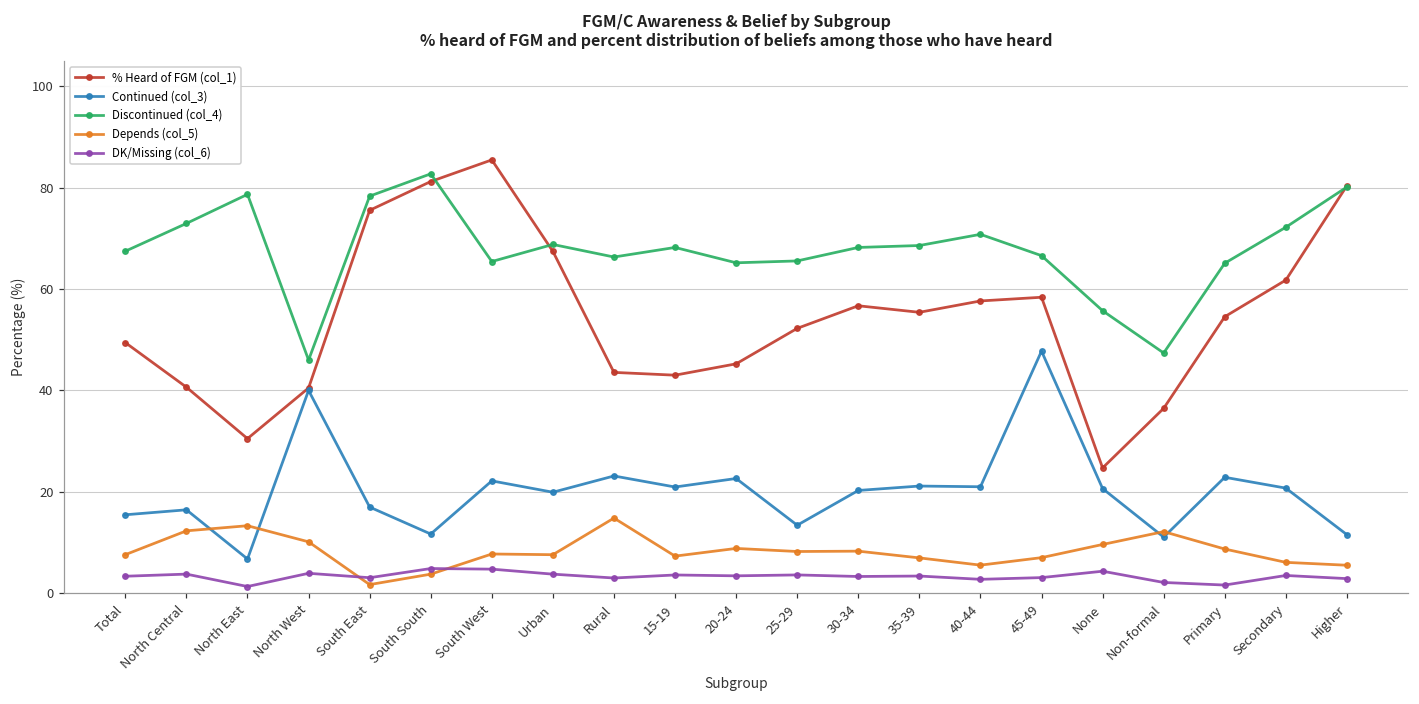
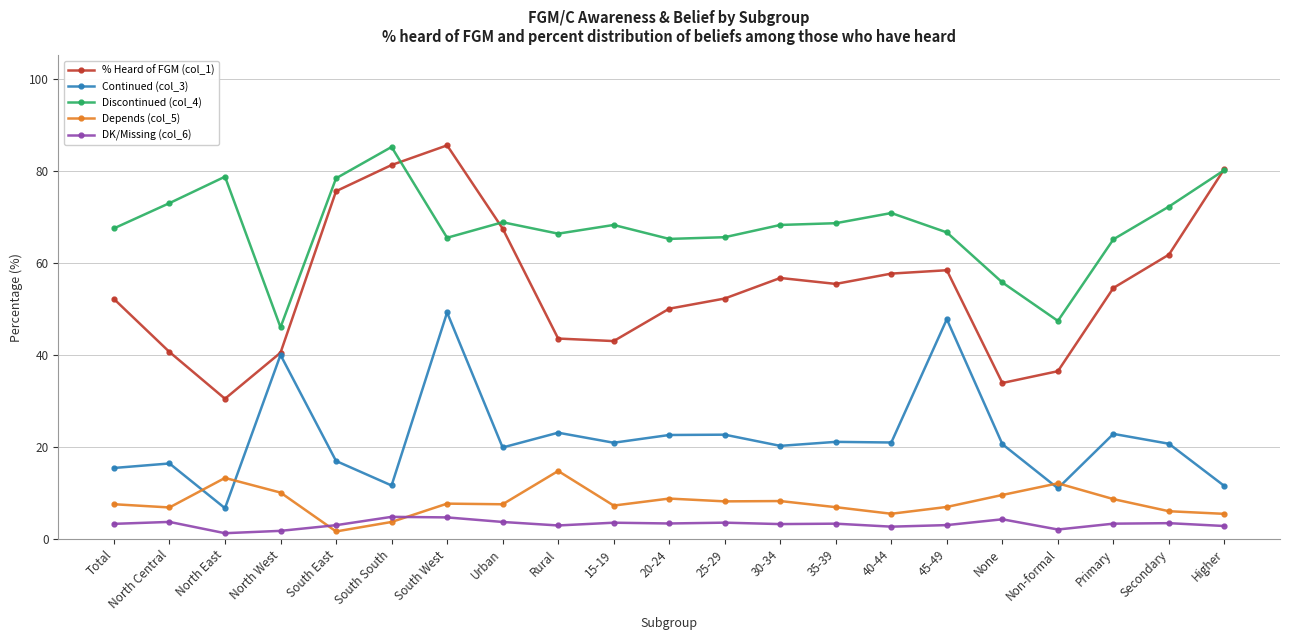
  {
    "% Heard of FGM (col_1)": {
-     "Total": 49,
+     "Total": 52,
      "North Central": 41,
      "North East": 30,
      "South East": 76,
      "South South": 81,
      "South West": 85,
      "Urban": 67,
      "Rural": 44,
      "15-19": 43,
-     "20-24": 45,
+     "20-24": 50,
      "25-29": 52,
      "30-34": 57,
      "35-39": 55,
      "40-44": 58,
      "45-49": 58,
-     "None": 25,
+     "None": 34,
      "Non-formal": 36,
      "Primary": 55,
      "Secondary": 62
    },
    "Continued (col_3)": {
      "Total": 15,
      "North Central": 16,
      "North East": 7,
      "South East": 17,
      "South South": 12,
-     "South West": 22,
+     "South West": 49,
      "Urban": 20,
      "Rural": 23,
      "15-19": 21,
      "20-24": 23,
-     "25-29": 13,
+     "25-29": 23,
      "30-34": 20,
      "35-39": 21,
      "40-44": 21,
      "45-49": 48,
      "None": 21,
      "Non-formal": 11,
      "Primary": 23,
      "Secondary": 21,
      "Higher": 12
    },
    "Discontinued (col_4)": {
      "Total": 67,
      "North Central": 73,
      "North East": 79,
      "North West": 46,
      "South East": 78,
-     "South South": 83,
+     "South South": 85,
      "South West": 65,
      "Urban": 69,
      "Rural": 66,
      "15-19": 68,
      "20-24": 65,
      "25-29": 66,
      "30-34": 68,
      "35-39": 69,
      "40-44": 71,
      "45-49": 67,
      "None": 56,
      "Non-formal": 47,
      "Primary": 65,
      "Secondary": 72
    },
    "Depends (col_5)": {
      "Total": 8,
-     "North Central": 12,
+     "North Central": 7,
      "North East": 13,
      "North West": 10,
      "South East": 2,
      "South South": 4,
      "South West": 8,
      "Urban": 8,
      "Rural": 15,
      "15-19": 7,
      "20-24": 9,
      "25-29": 8,
      "30-34": 8,
      "35-39": 7,
      "40-44": 6,
      "45-49": 7,
      "None": 10,
      "Non-formal": 12,
      "Primary": 9,
      "Secondary": 6,
      "Higher": 5
    },
    "DK/Missing (col_6)": {
      "Total": 3,
      "North Central": 4,
      "North East": 1,
-     "North West": 4,
+     "North West": 2,
      "South East": 3,
      "South South": 5,
      "South West": 5,
      "Urban": 4,
      "Rural": 3,
      "15-19": 4,
      "20-24": 3,
      "25-29": 4,
      "30-34": 3,
      "35-39": 3,
      "40-44": 3,
      "45-49": 3,
      "None": 4,
      "Non-formal": 2,
-     "Primary": 2,
+     "Primary": 3,
      "Secondary": 3,
      "Higher": 3
    }
  }
